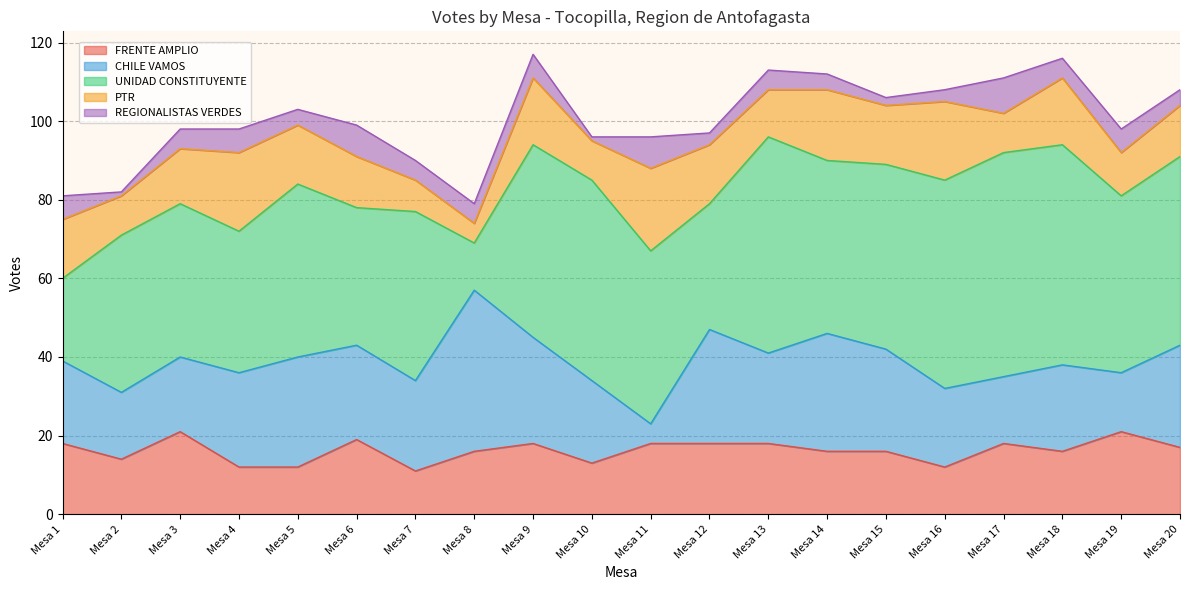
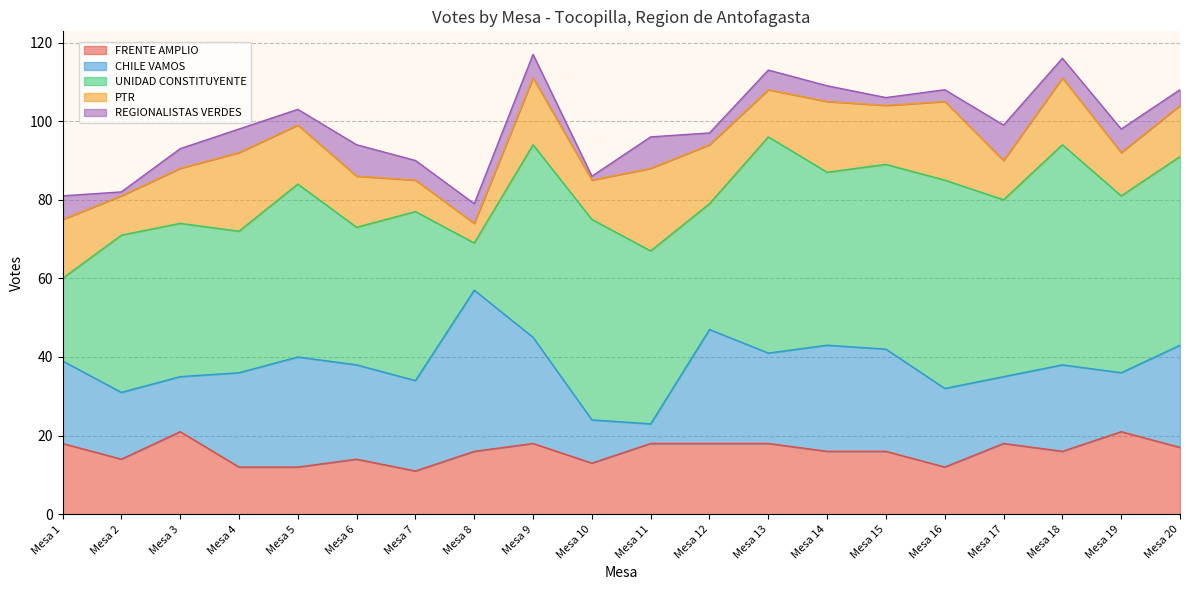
  {
    "FRENTE AMPLIO": {
      "Mesa 1": 18,
      "Mesa 2": 14,
      "Mesa 3": 21,
      "Mesa 4": 12,
      "Mesa 5": 12,
-     "Mesa 6": 19,
+     "Mesa 6": 14,
      "Mesa 7": 11,
      "Mesa 8": 16,
      "Mesa 9": 18,
      "Mesa 10": 13,
      "Mesa 11": 18,
      "Mesa 12": 18,
      "Mesa 13": 18,
      "Mesa 14": 16,
      "Mesa 15": 16,
      "Mesa 16": 12,
      "Mesa 17": 18,
      "Mesa 18": 16,
      "Mesa 19": 21,
      "Mesa 20": 17
    },
    "CHILE VAMOS": {
      "Mesa 1": 21,
      "Mesa 2": 17,
-     "Mesa 3": 19,
+     "Mesa 3": 14,
      "Mesa 4": 24,
      "Mesa 5": 28,
      "Mesa 6": 24,
      "Mesa 7": 23,
      "Mesa 8": 41,
      "Mesa 9": 27,
-     "Mesa 10": 21,
+     "Mesa 10": 11,
      "Mesa 11": 5,
      "Mesa 12": 29,
      "Mesa 13": 23,
-     "Mesa 14": 30,
+     "Mesa 14": 27,
      "Mesa 15": 26,
      "Mesa 16": 20,
      "Mesa 17": 17,
      "Mesa 18": 22,
      "Mesa 19": 15,
      "Mesa 20": 26
    },
    "UNIDAD CONSTITUYENTE": {
      "Mesa 1": 21,
      "Mesa 2": 40,
      "Mesa 3": 39,
      "Mesa 4": 36,
      "Mesa 5": 44,
      "Mesa 6": 35,
      "Mesa 7": 43,
      "Mesa 8": 12,
      "Mesa 9": 49,
      "Mesa 10": 51,
      "Mesa 11": 44,
      "Mesa 12": 32,
      "Mesa 13": 55,
      "Mesa 14": 44,
      "Mesa 15": 47,
      "Mesa 16": 53,
-     "Mesa 17": 57,
+     "Mesa 17": 45,
      "Mesa 18": 56,
      "Mesa 19": 45,
      "Mesa 20": 48
    },
    "PTR": {
      "Mesa 1": 15,
      "Mesa 2": 10,
      "Mesa 3": 14,
      "Mesa 4": 20,
      "Mesa 5": 15,
      "Mesa 6": 13,
      "Mesa 7": 8,
      "Mesa 8": 5,
      "Mesa 9": 17,
      "Mesa 10": 10,
      "Mesa 11": 21,
      "Mesa 12": 15,
      "Mesa 13": 12,
      "Mesa 14": 18,
      "Mesa 15": 15,
      "Mesa 16": 20,
      "Mesa 17": 10,
      "Mesa 18": 17,
      "Mesa 19": 11,
      "Mesa 20": 13
    },
    "REGIONALISTAS VERDES": {
      "Mesa 1": 6,
      "Mesa 2": 1,
      "Mesa 3": 5,
      "Mesa 4": 6,
      "Mesa 5": 4,
      "Mesa 6": 8,
      "Mesa 7": 5,
      "Mesa 8": 5,
      "Mesa 9": 6,
      "Mesa 10": 1,
      "Mesa 11": 8,
      "Mesa 12": 3,
      "Mesa 13": 5,
      "Mesa 14": 4,
      "Mesa 15": 2,
      "Mesa 16": 3,
      "Mesa 17": 9,
      "Mesa 18": 5,
      "Mesa 19": 6,
      "Mesa 20": 4
    }
  }
